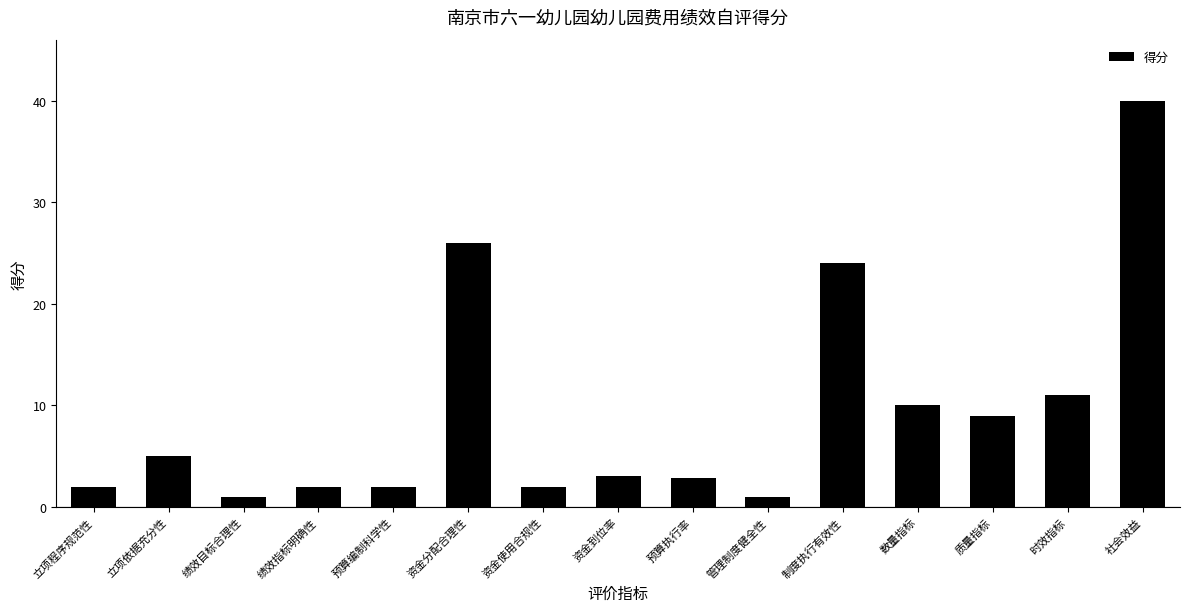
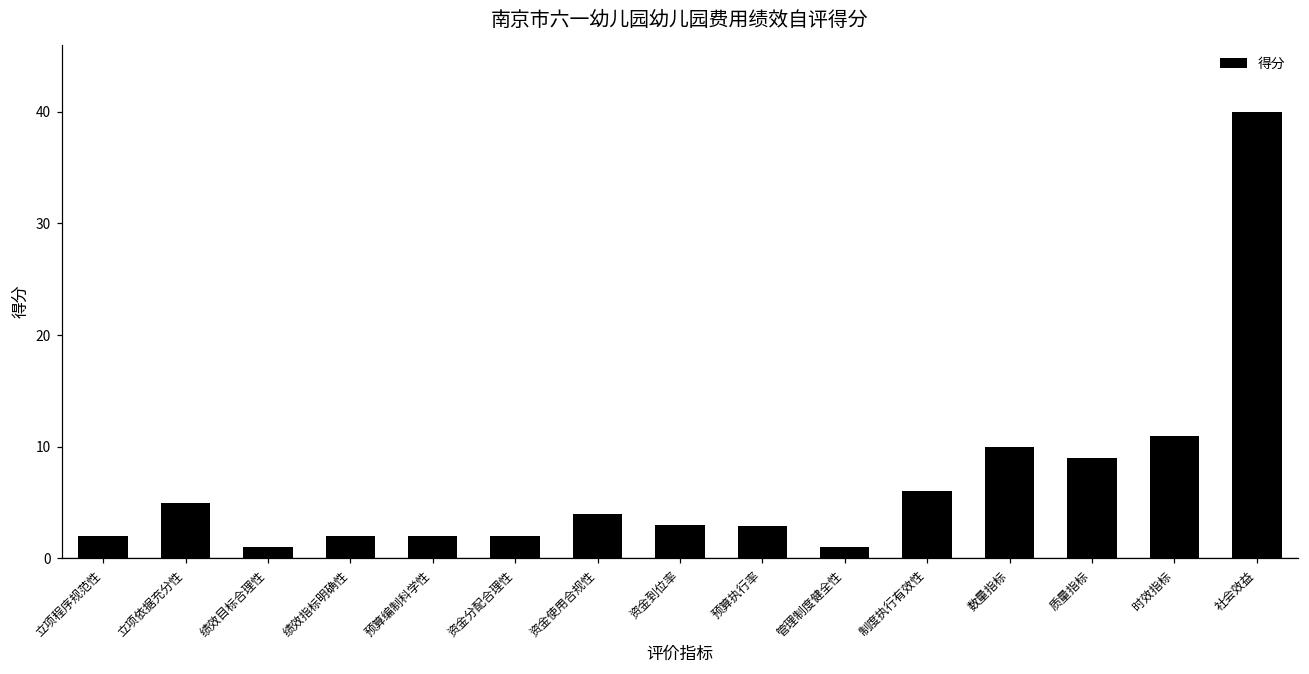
  {
    "立项程序规范性": 2,
    "立项依据充分性": 5,
    "绩效目标合理性": 1,
    "绩效指标明确性": 2,
    "预算编制科学性": 2,
-   "资金分配合理性": 26,
-   "资金使用合规性": 2,
+   "资金分配合理性": 2,
+   "资金使用合规性": 4,
    "资金到位率": 3,
    "预算执行率": 3,
    "管理制度健全性": 1,
-   "制度执行有效性": 24,
+   "制度执行有效性": 6,
    "数量指标": 10,
    "质量指标": 9,
    "时效指标": 11,
    "社会效益": 40
  }
